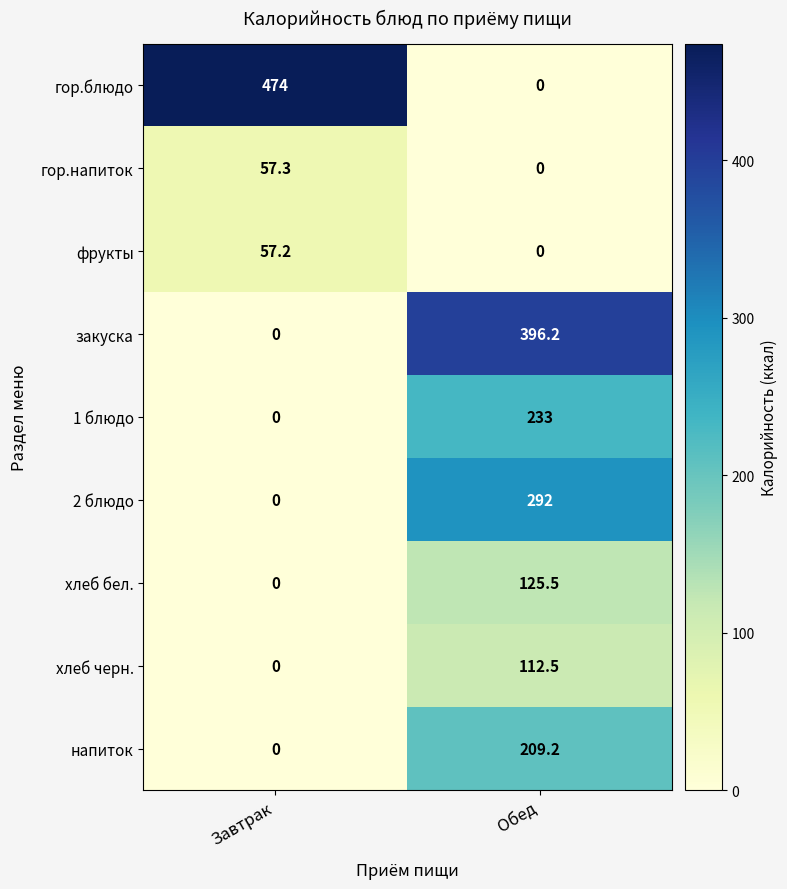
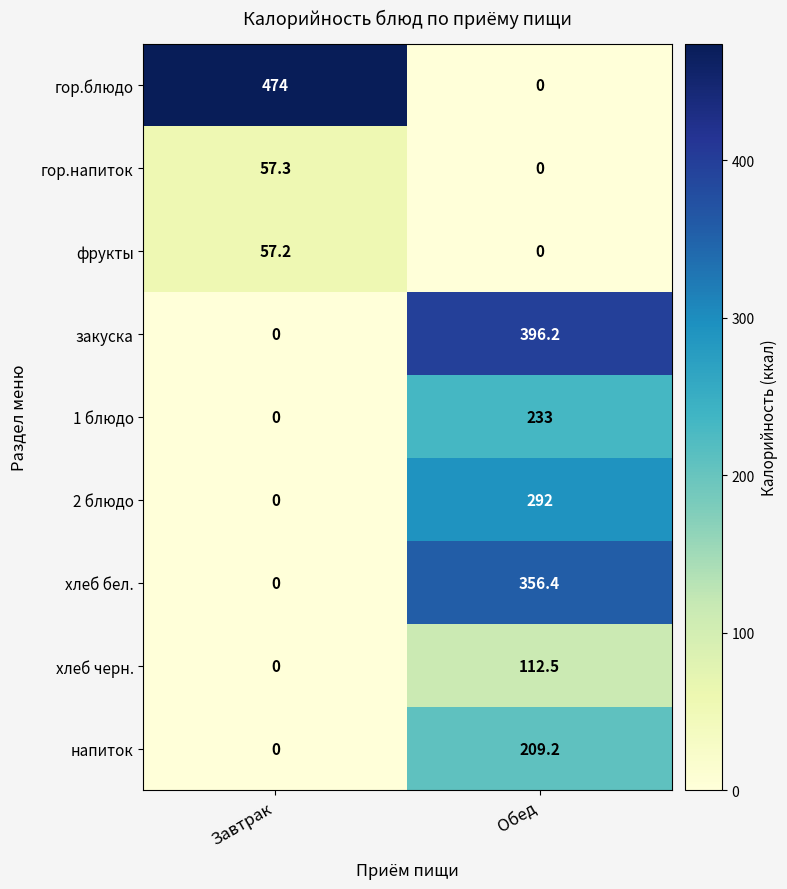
  {
    "гор.блюдо": {
      "Завтрак": 474,
      "Обед": 0
    },
    "гор.напиток": {
      "Завтрак": 57.3,
      "Обед": 0
    },
    "фрукты": {
      "Завтрак": 57.2,
      "Обед": 0
    },
    "закуска": {
      "Завтрак": 0,
      "Обед": 396.2
    },
    "1 блюдо": {
      "Завтрак": 0,
      "Обед": 233
    },
    "2 блюдо": {
      "Завтрак": 0,
      "Обед": 292
    },
    "хлеб бел.": {
      "Завтрак": 0,
-     "Обед": 125.5
+     "Обед": 356.4
    },
    "хлеб черн.": {
      "Завтрак": 0,
      "Обед": 112.5
    },
    "напиток": {
      "Завтрак": 0,
      "Обед": 209.2
    }
  }
